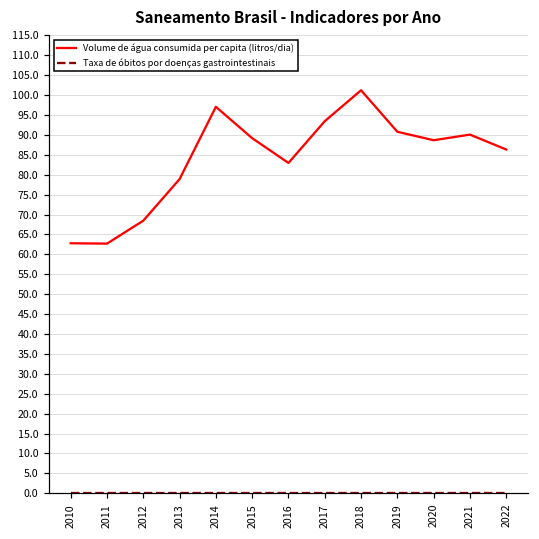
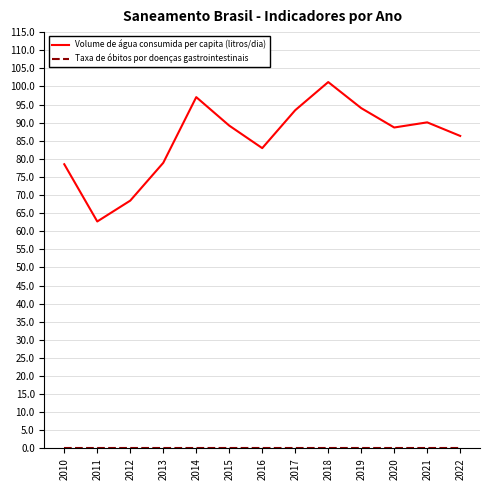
  {
    "Volume de água consumida per capita (litros/dia)": {
-     "2010": 63,
+     "2010": 79,
      "2011": 63,
      "2012": 68,
      "2013": 79,
      "2014": 97,
      "2015": 89,
      "2016": 83,
      "2017": 93,
      "2018": 101,
-     "2019": 91,
+     "2019": 94,
      "2020": 89,
      "2021": 90,
      "2022": 86
    },
    "Taxa de óbitos por doenças gastrointestinais": {
      "2010": 0,
      "2011": 0,
      "2012": 0,
      "2013": 0,
      "2014": 0,
      "2015": 0,
      "2016": 0,
      "2017": 0,
      "2018": 0,
      "2019": 0,
      "2020": 0,
      "2021": 0,
      "2022": 0
    }
  }
